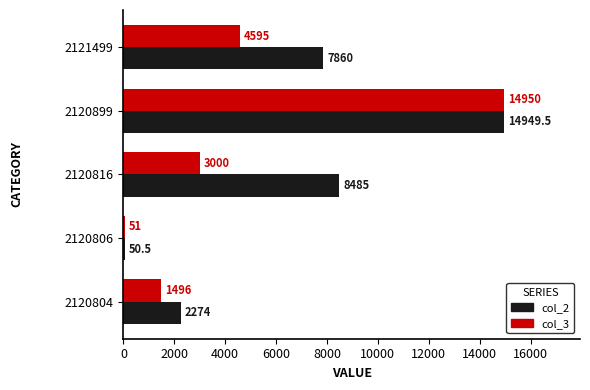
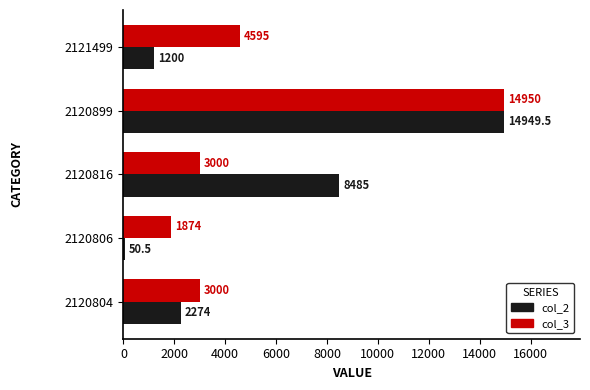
  {
    "col_2": {
-     "2121499": 7860,
+     "2121499": 1200,
      "2120899": 14949.5,
      "2120816": 8485,
      "2120806": 50.5,
      "2120804": 2274
    },
    "col_3": {
      "2121499": 4595,
      "2120899": 14950,
      "2120816": 3000,
-     "2120806": 51,
-     "2120804": 1496
+     "2120806": 1874,
+     "2120804": 3000
    }
  }
